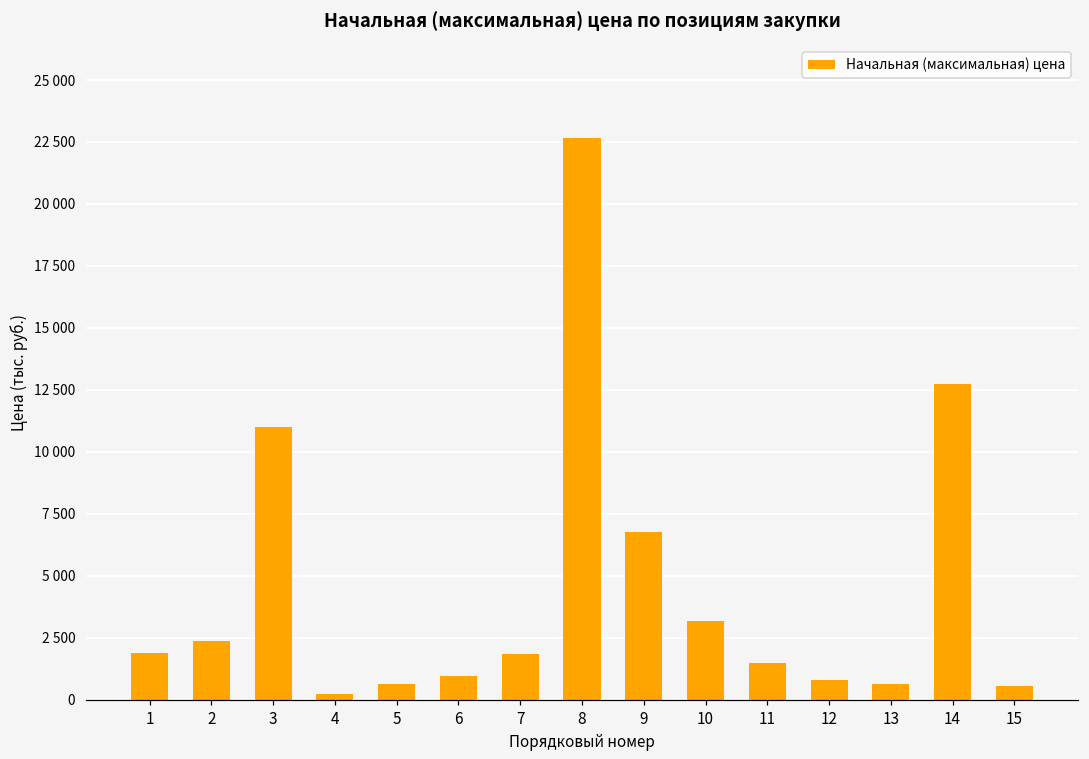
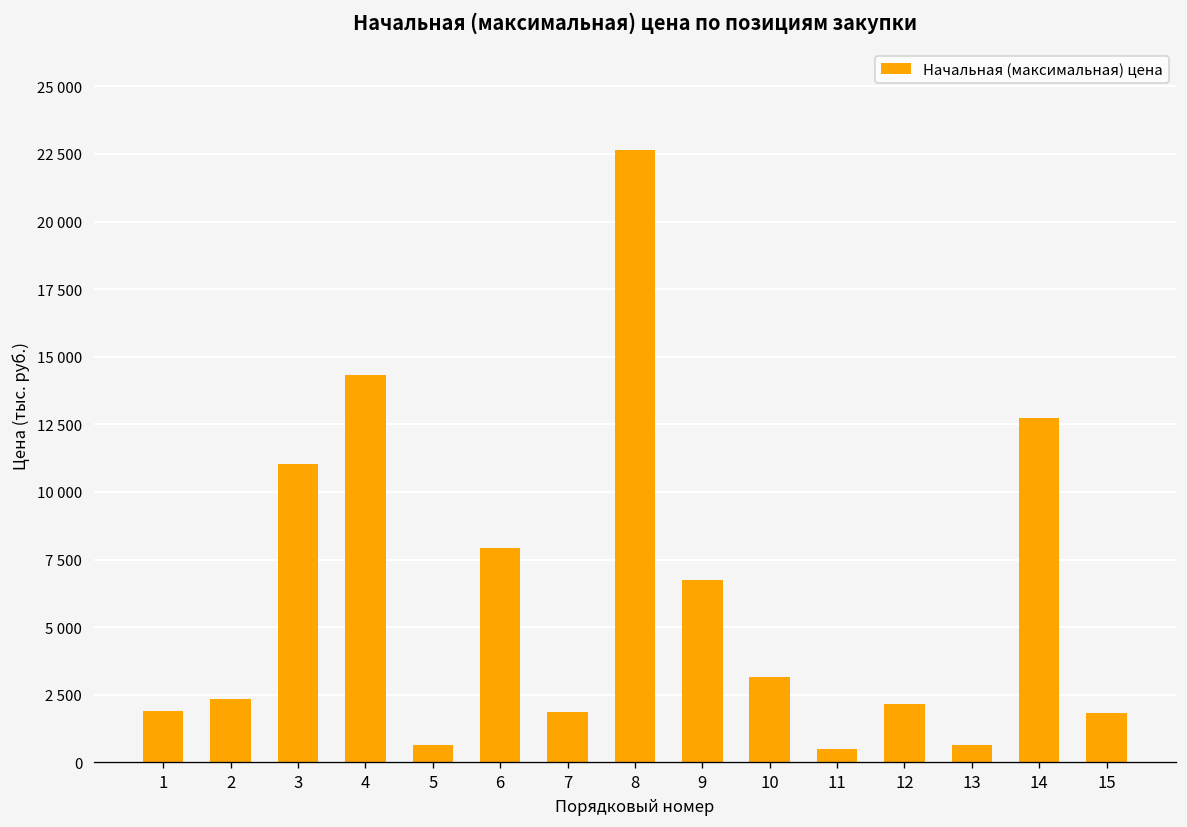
  {
    "1": 1900,
    "2": 2400,
    "3": 11000,
-   "4": 300,
+   "4": 14300,
    "5": 600,
-   "6": 1000,
+   "6": 7900,
    "7": 1900,
    "8": 22700,
    "9": 6800,
    "10": 3200,
-   "11": 1500,
-   "12": 800,
+   "11": 500,
+   "12": 2200,
    "13": 700,
    "14": 12700,
-   "15": 500
+   "15": 1800
  }
